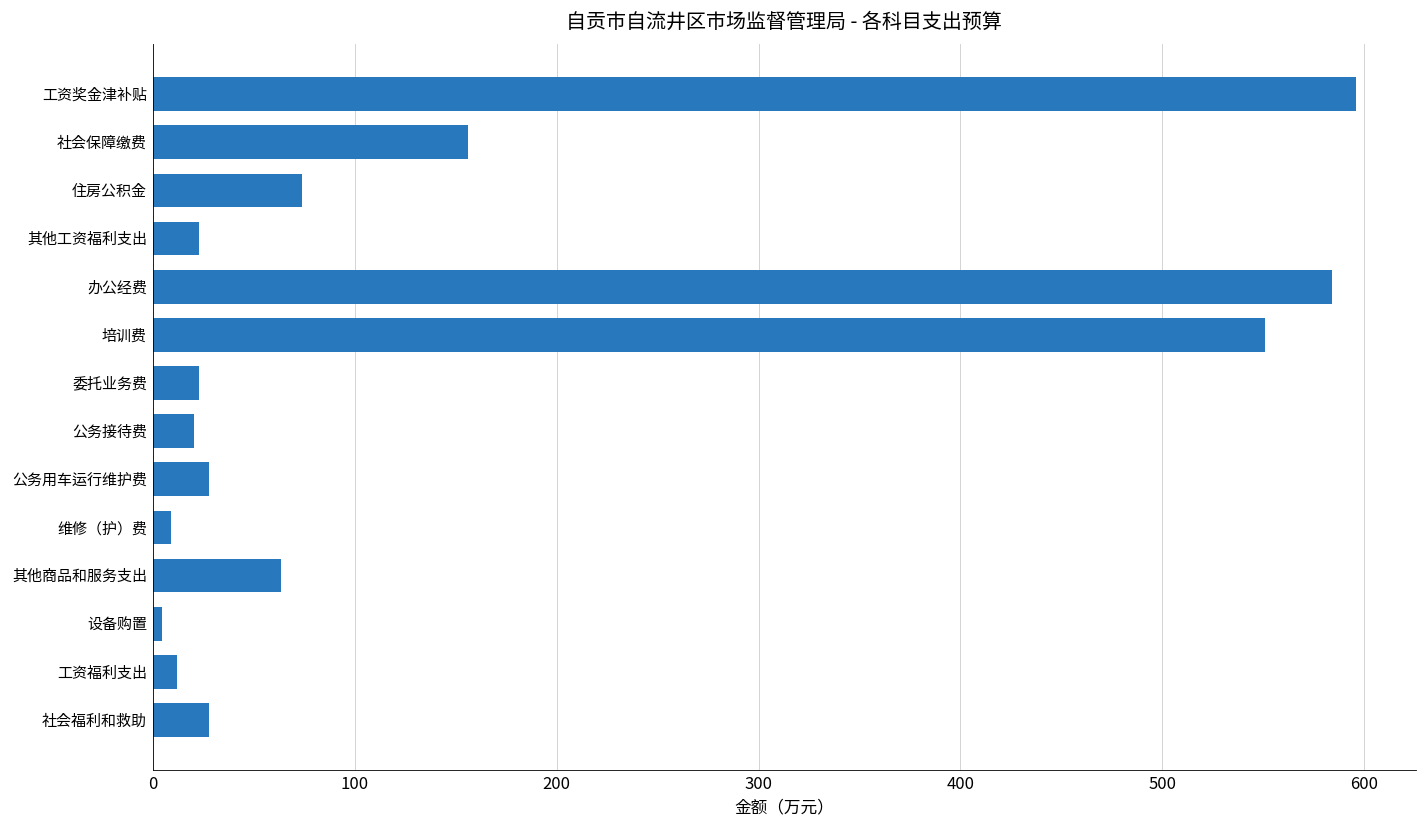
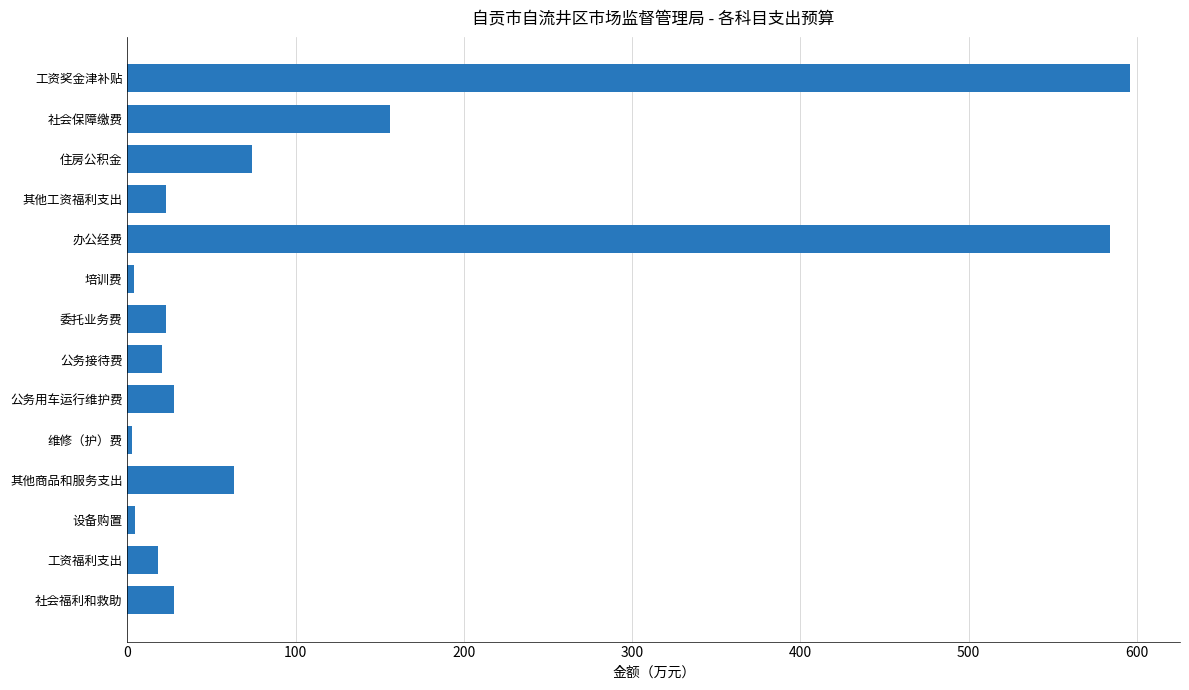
  {
    "工资奖金津补贴": 596,
    "社会保障缴费": 156,
    "住房公积金": 74,
    "其他工资福利支出": 23,
    "办公经费": 584,
-   "培训费": 551,
+   "培训费": 4,
    "委托业务费": 23,
    "公务接待费": 21,
    "公务用车运行维护费": 28,
-   "维修（护）费": 9,
+   "维修（护）费": 3,
    "其他商品和服务支出": 63,
    "设备购置": 5,
-   "工资福利支出": 12,
+   "工资福利支出": 18,
    "社会福利和救助": 28
  }
